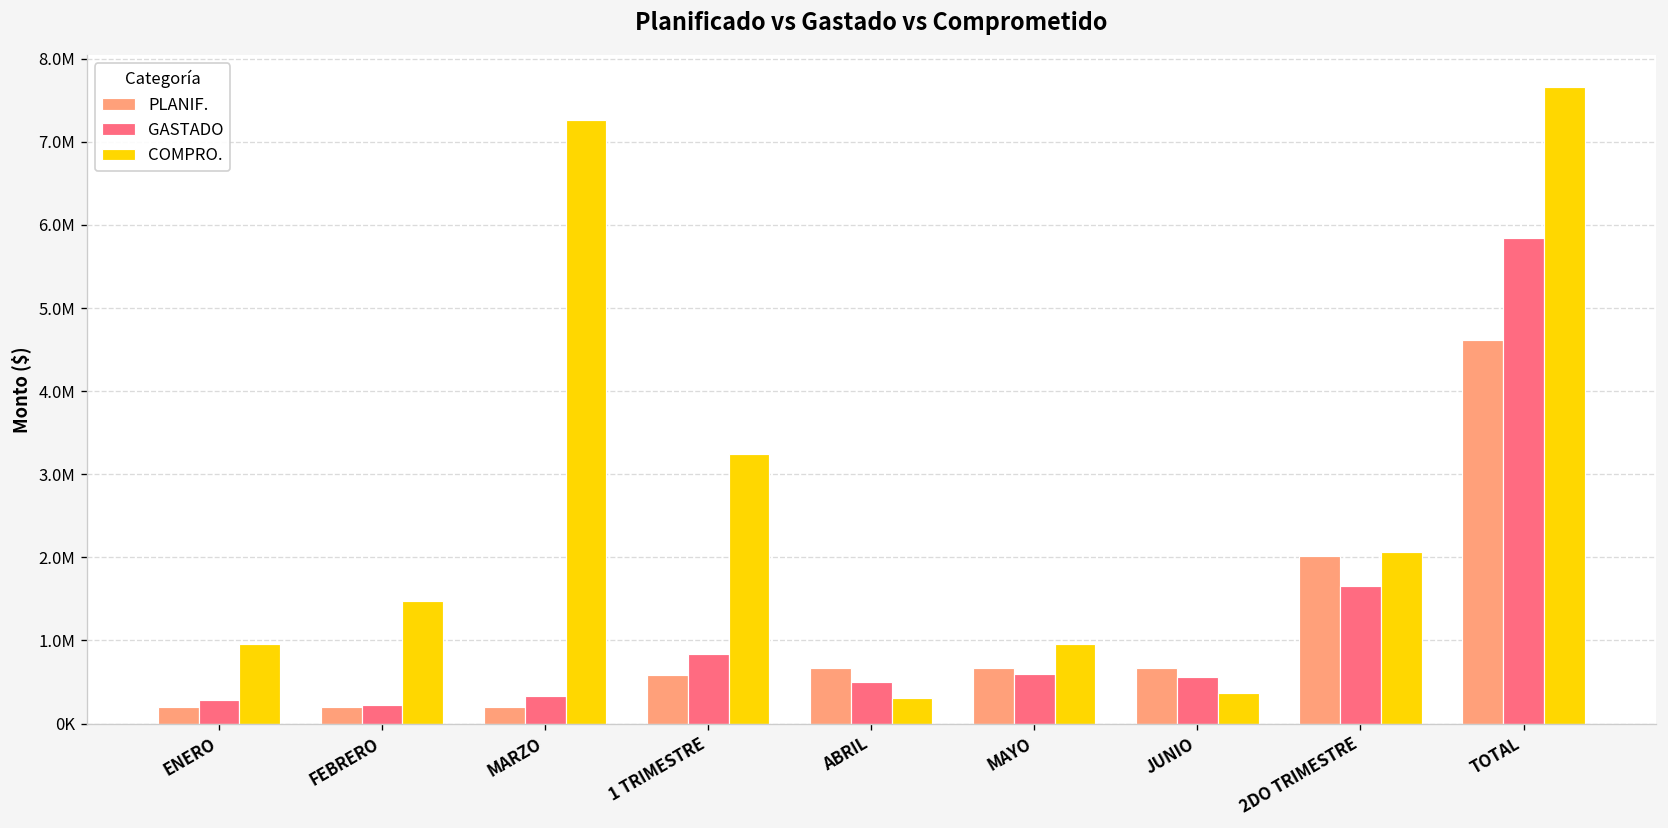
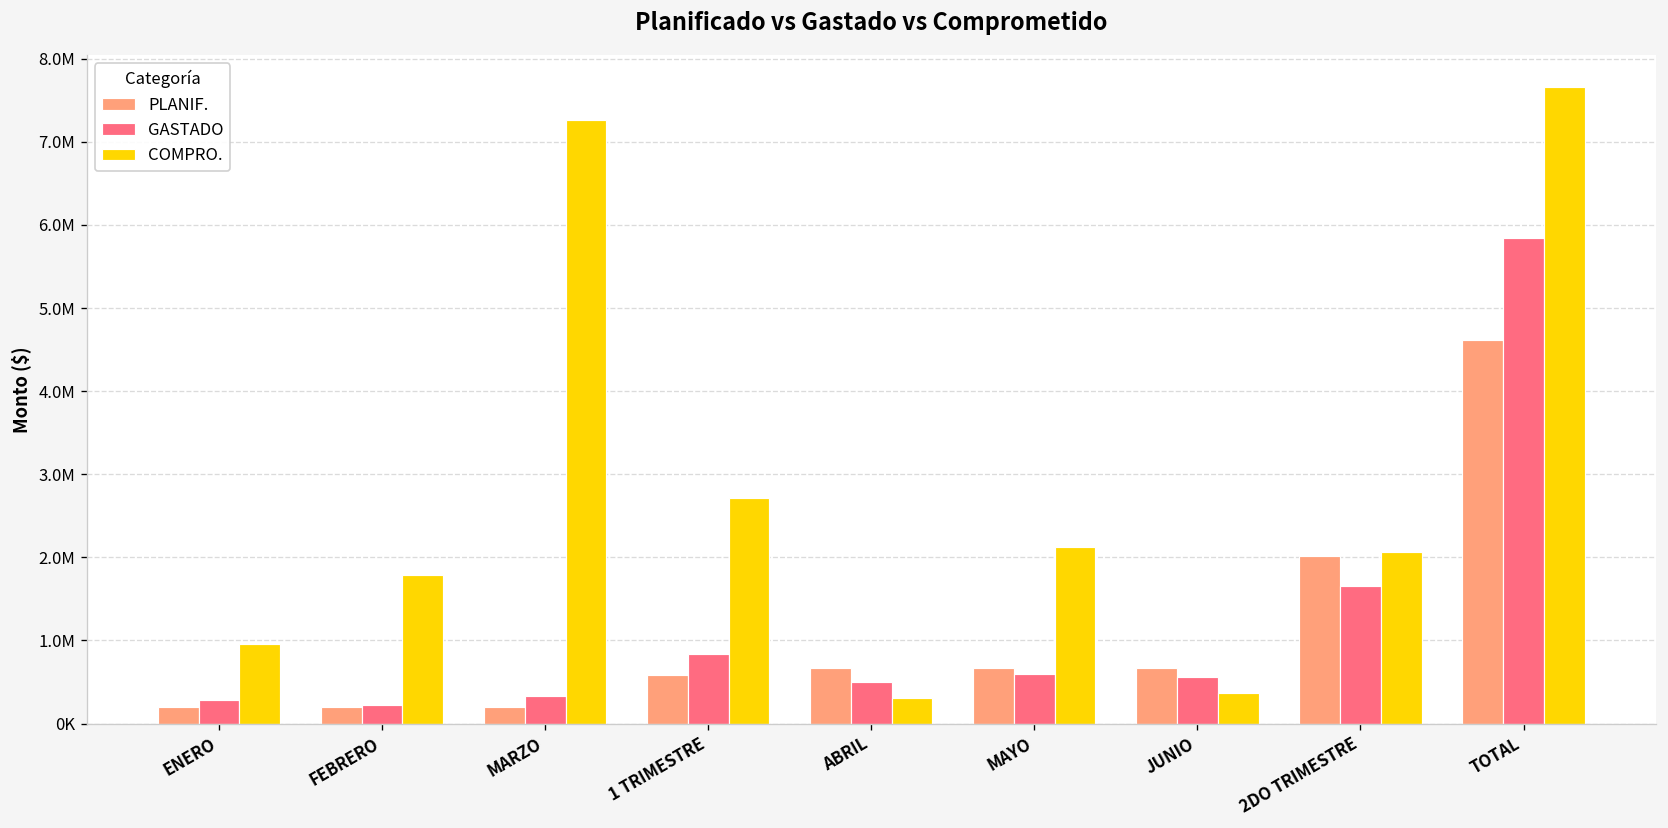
  {
    "COMPRO.": {
      "ENERO": 1000000,
-     "FEBRERO": 1500000,
+     "FEBRERO": 1800000,
      "MARZO": 7300000,
-     "1 TRIMESTRE": 3200000,
+     "1 TRIMESTRE": 2700000,
      "ABRIL": 300000,
-     "MAYO": 1000000,
+     "MAYO": 2100000,
      "JUNIO": 400000,
      "2DO TRIMESTRE": 2100000,
      "TOTAL": 7700000
    }
  }
